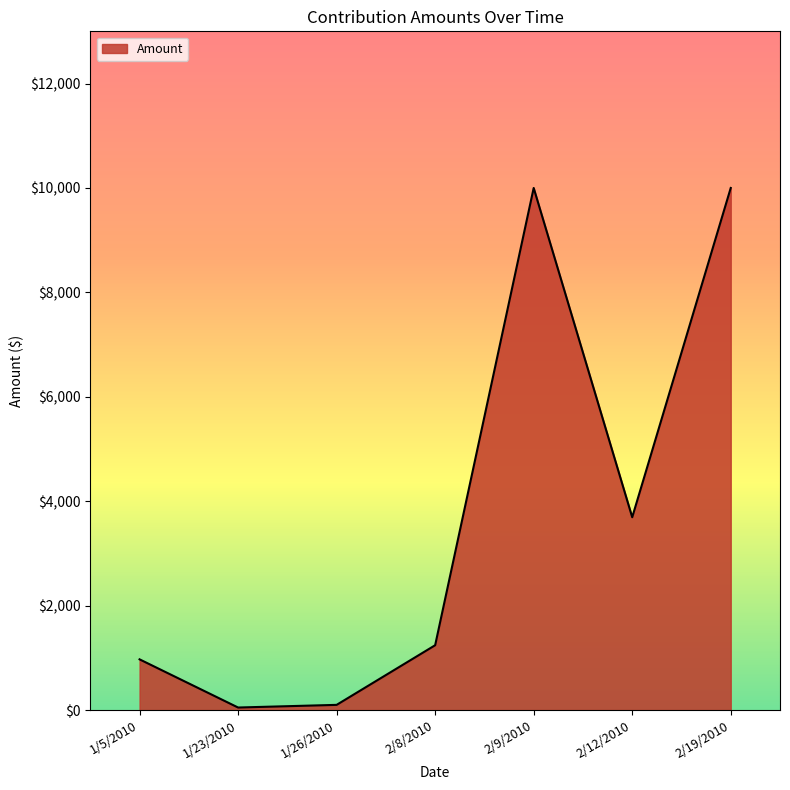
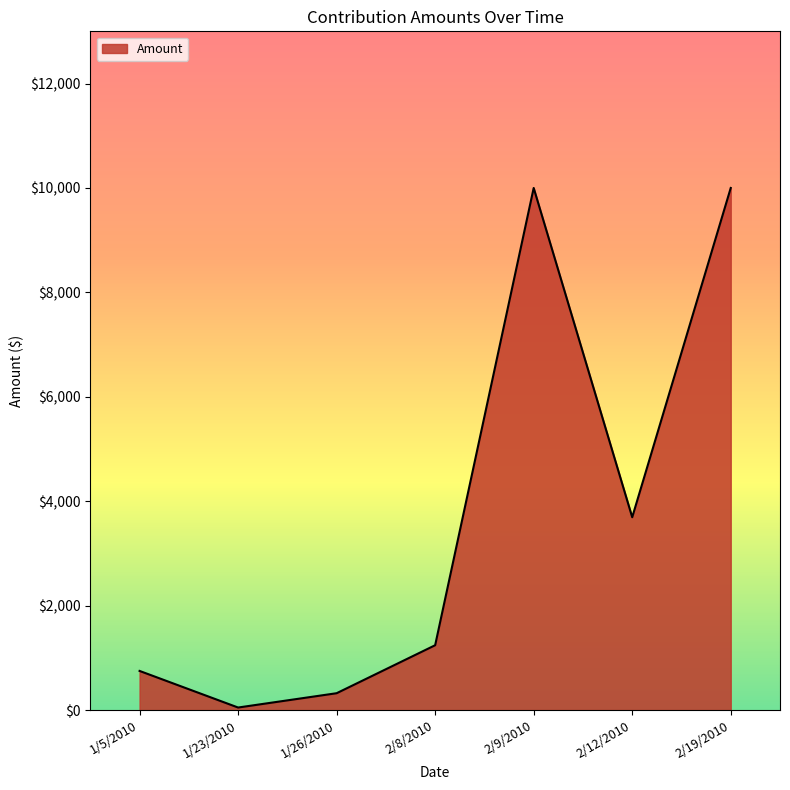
  {
-   "1/5/2010": "$1,000",
+   "1/5/2010": "$800",
    "1/23/2010": "$0",
-   "1/26/2010": "$100",
+   "1/26/2010": "$300",
    "2/8/2010": "$1,200",
    "2/9/2010": "$10,000",
    "2/12/2010": "$3,700",
    "2/19/2010": "$10,000"
  }
